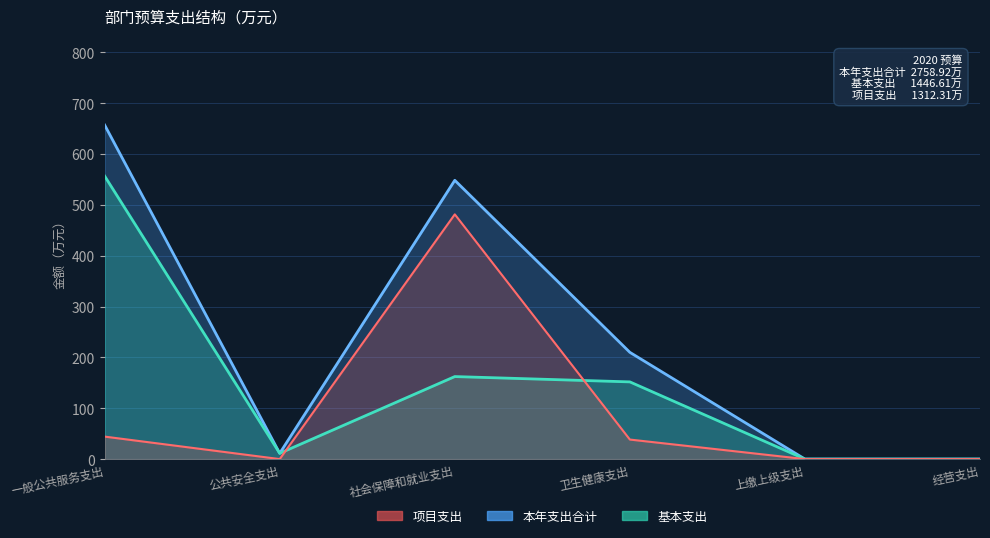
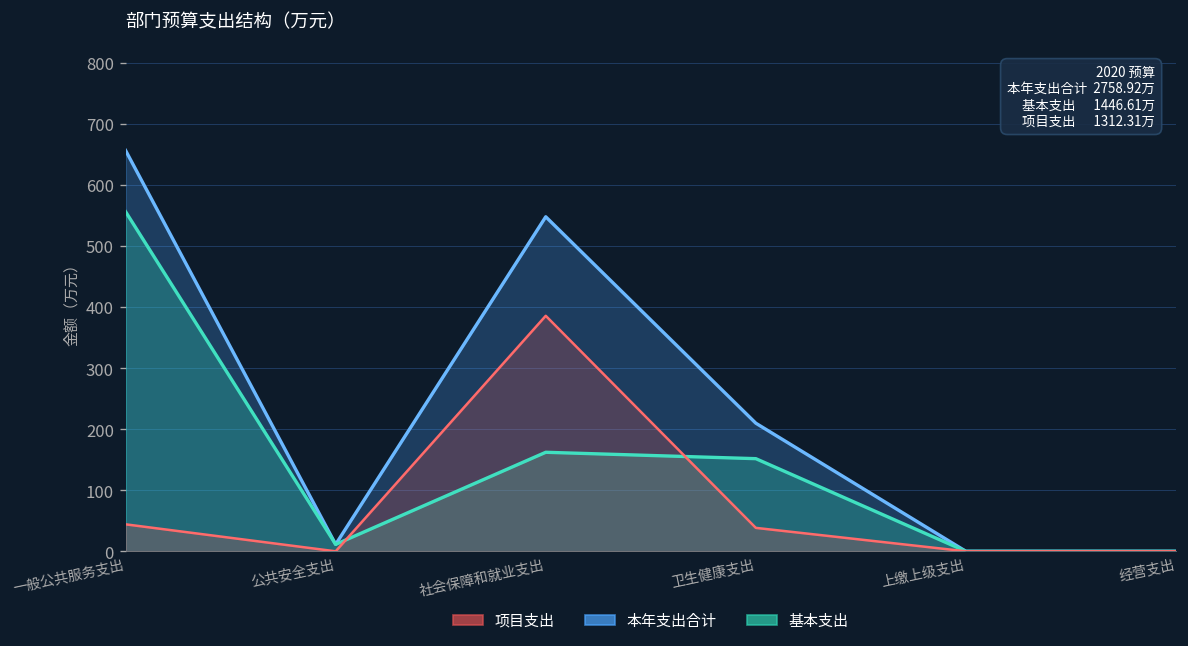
  {
    "项目支出": {
      "一般公共服务支出": 40,
      "公共安全支出": 0,
-     "社会保障和就业支出": 480,
+     "社会保障和就业支出": 390,
      "卫生健康支出": 40
    }
  }
